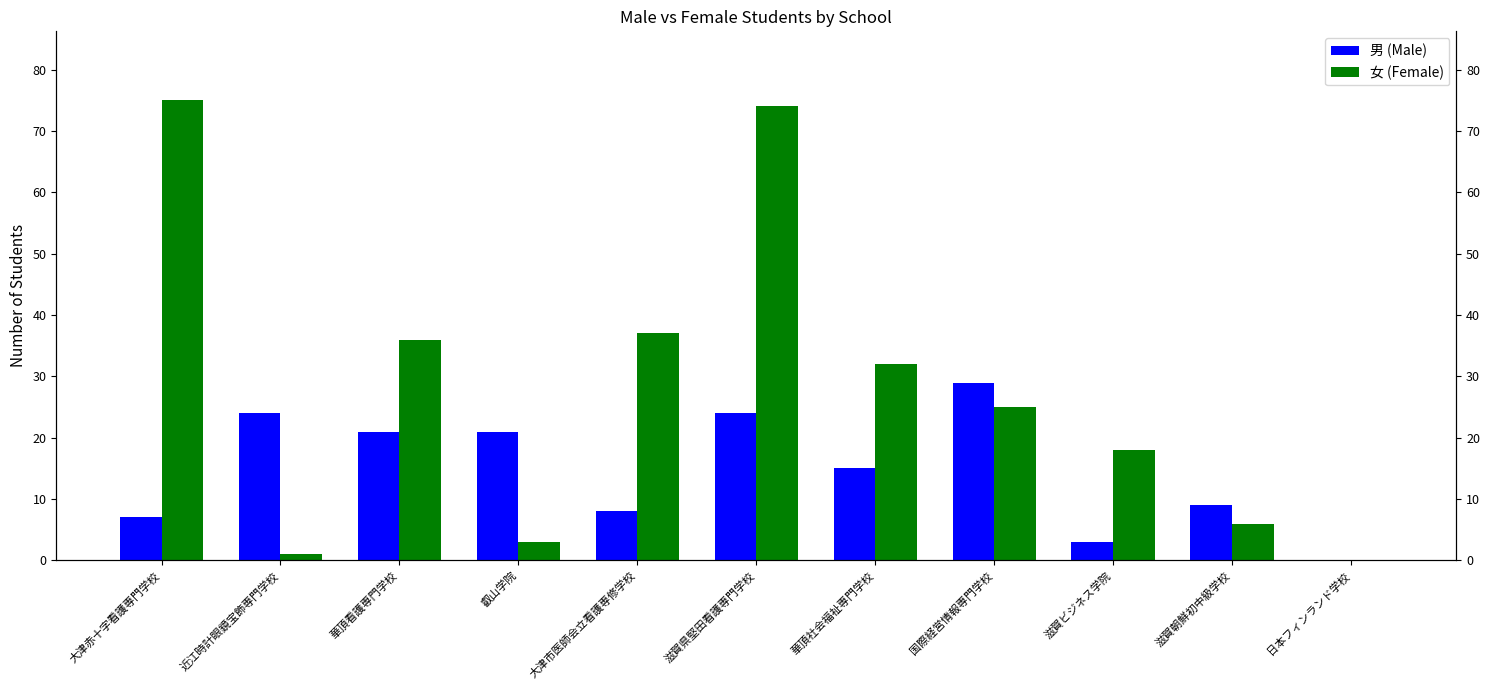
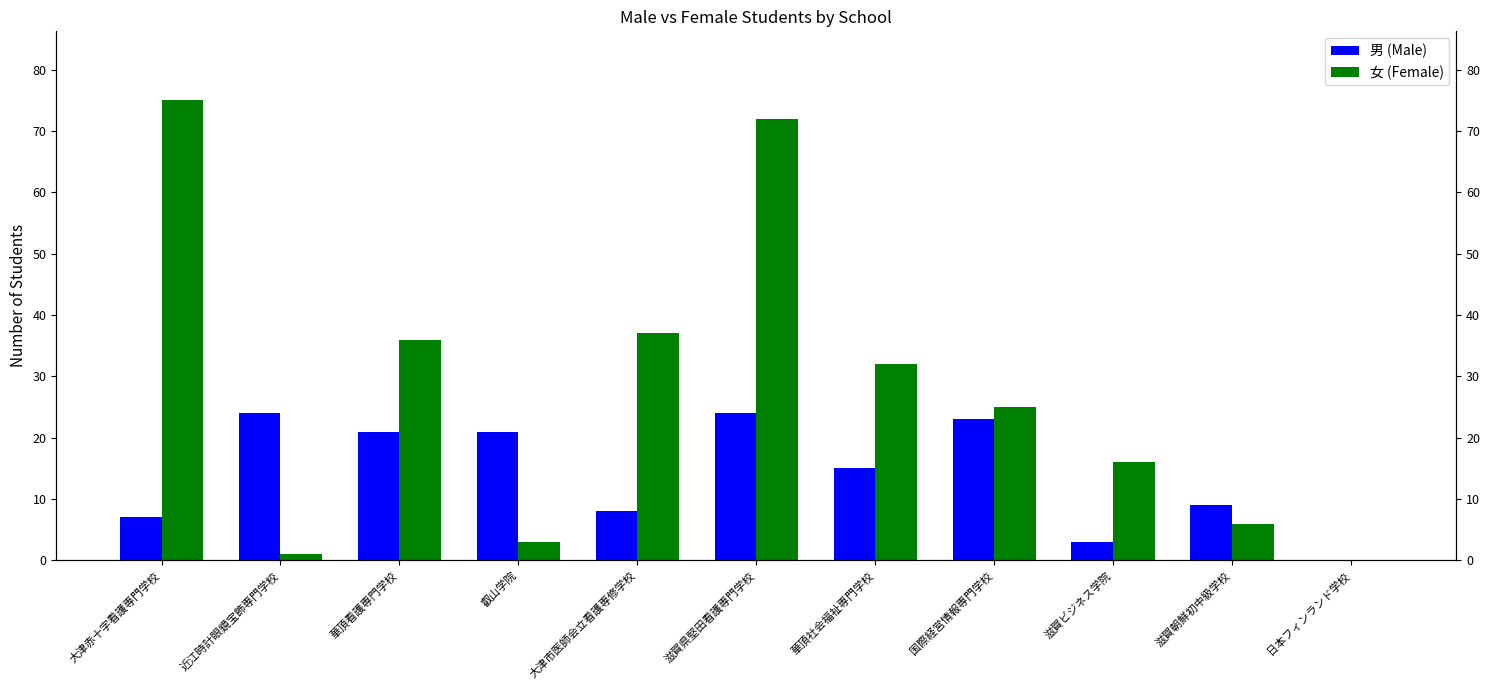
  {
    "男 (Male)": {
      "大津赤十字看護専門学校": 7,
      "近江時計眼鏡宝飾専門学校": 24,
      "華頂看護専門学校": 21,
      "叡山学院": 21,
      "大津市医師会立看護専修学校": 8,
      "滋賀県堅田看護専門学校": 24,
      "華頂社会福祉専門学校": 15,
-     "国際経営情報専門学校": 29,
+     "国際経営情報専門学校": 23,
      "滋賀ビジネス学院": 3,
      "滋賀朝鮮初中級学校": 9,
      "日本フィンランド学校": 0
    },
    "女 (Female)": {
      "大津赤十字看護専門学校": 75,
      "近江時計眼鏡宝飾専門学校": 1,
      "華頂看護専門学校": 36,
      "叡山学院": 3,
      "大津市医師会立看護専修学校": 37,
-     "滋賀県堅田看護専門学校": 74,
+     "滋賀県堅田看護専門学校": 72,
      "華頂社会福祉専門学校": 32,
      "国際経営情報専門学校": 25,
-     "滋賀ビジネス学院": 18,
+     "滋賀ビジネス学院": 16,
      "滋賀朝鮮初中級学校": 6,
      "日本フィンランド学校": 0
    }
  }
